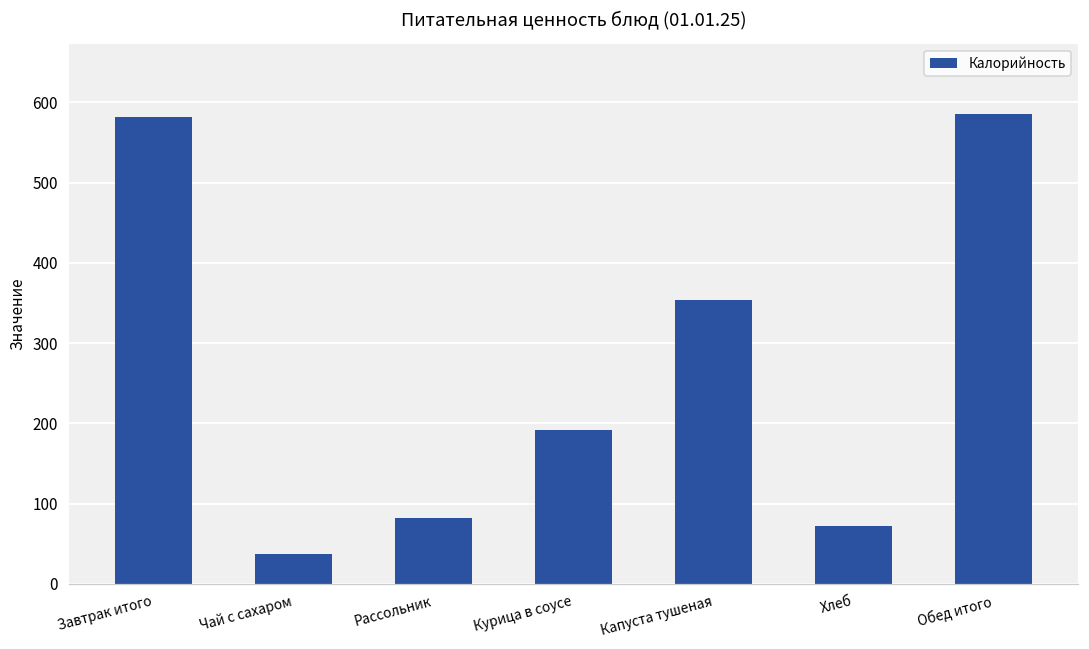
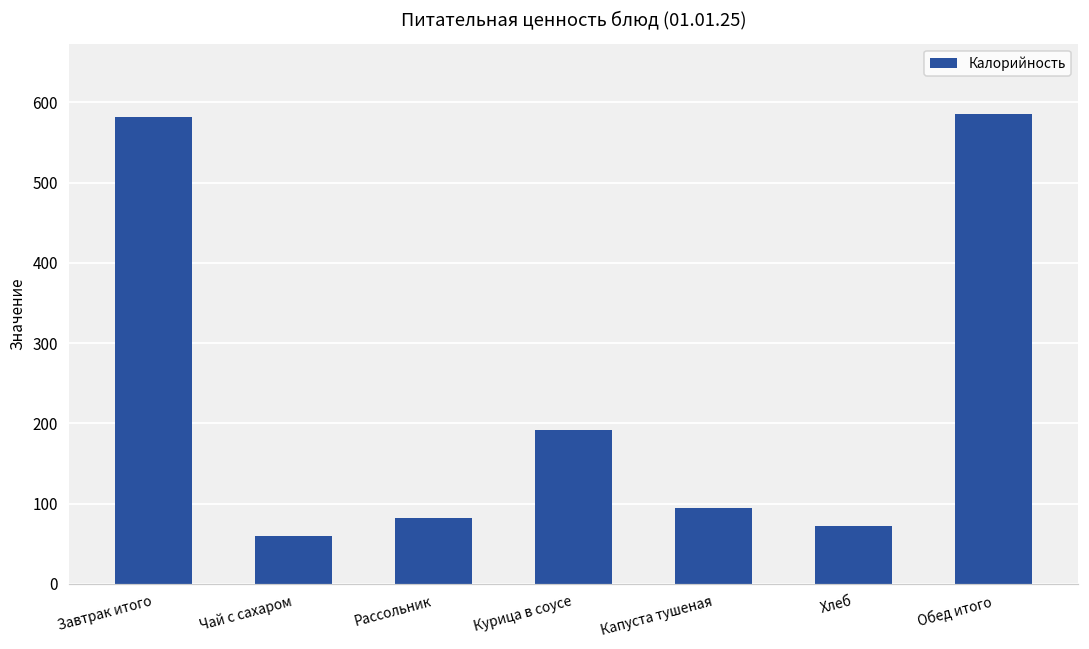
  {
    "Завтрак итого": 580,
-   "Чай с сахаром": 40,
+   "Чай с сахаром": 60,
    "Рассольник": 80,
    "Курица в соусе": 190,
-   "Капуста тушеная": 350,
+   "Капуста тушеная": 90,
    "Хлеб": 70,
    "Обед итого": 590
  }
